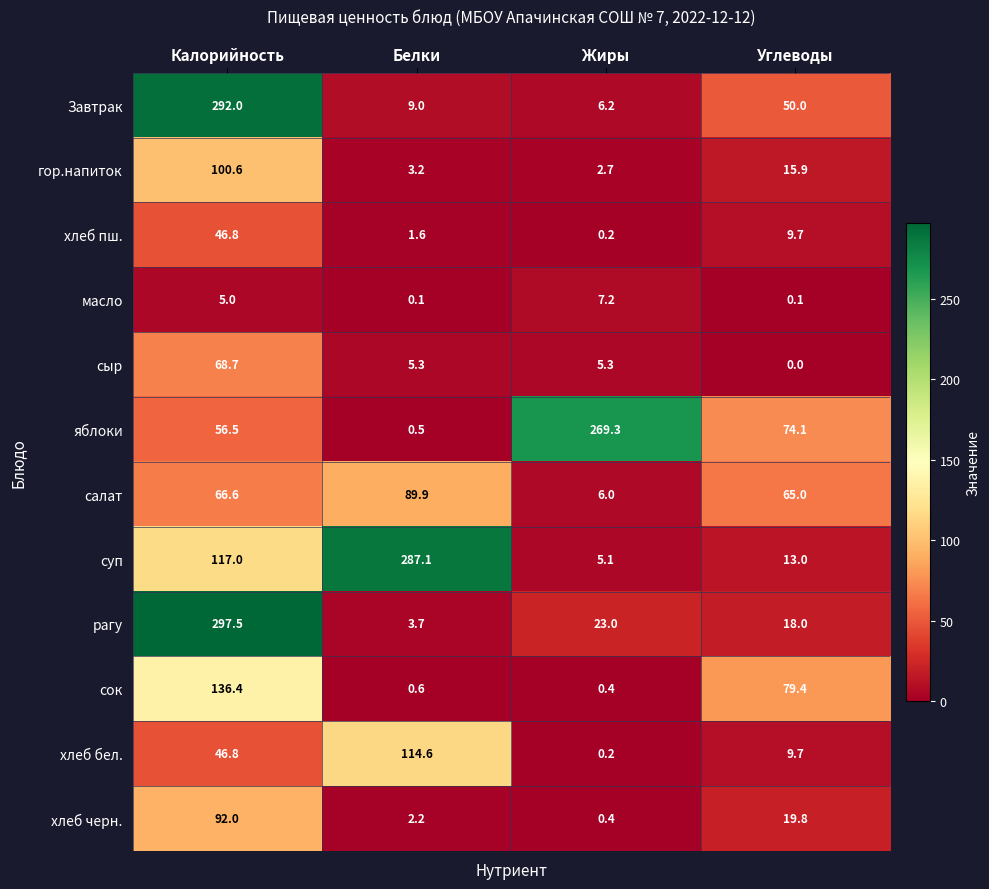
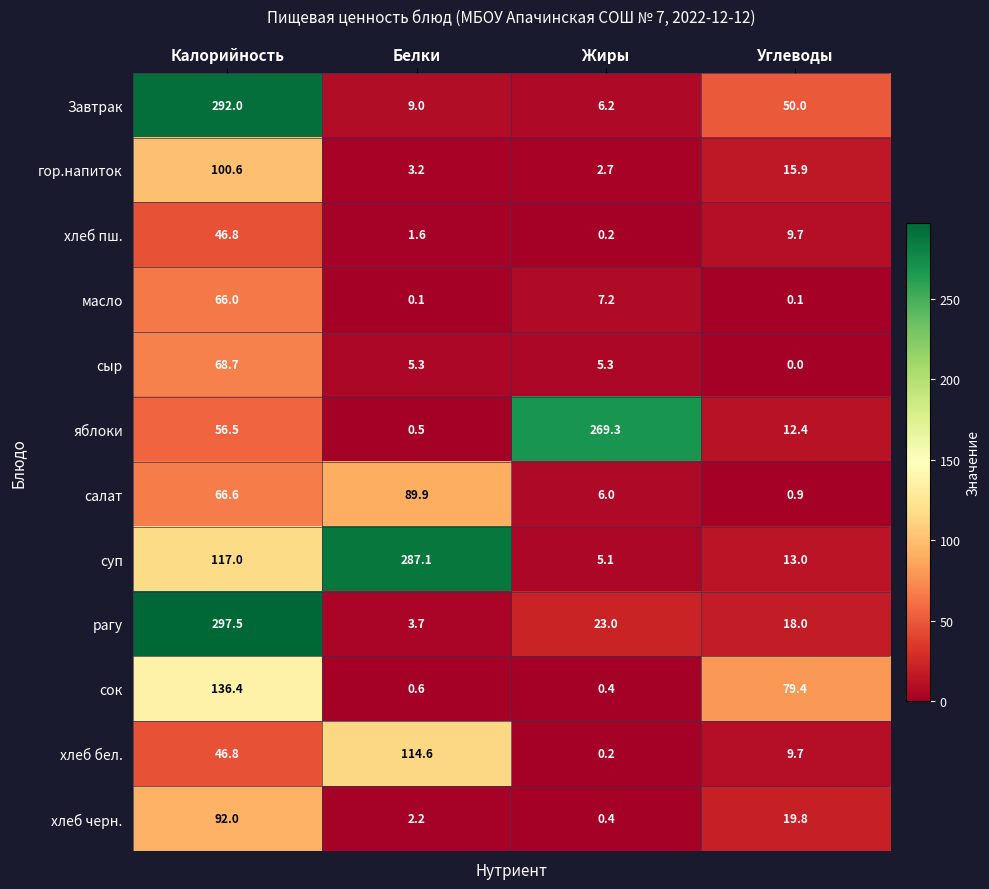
  {
    "Завтрак": {
      "Калорийность": 292.0,
      "Белки": 9.0,
      "Жиры": 6.2,
      "Углеводы": 50.0
    },
    "гор.напиток": {
      "Калорийность": 100.6,
      "Белки": 3.2,
      "Жиры": 2.7,
      "Углеводы": 15.9
    },
    "хлеб пш.": {
      "Калорийность": 46.8,
      "Белки": 1.6,
      "Жиры": 0.2,
      "Углеводы": 9.7
    },
    "масло": {
-     "Калорийность": 5.0,
+     "Калорийность": 66.0,
      "Белки": 0.1,
      "Жиры": 7.2,
      "Углеводы": 0.1
    },
    "сыр": {
      "Калорийность": 68.7,
      "Белки": 5.3,
      "Жиры": 5.3,
      "Углеводы": 0.0
    },
    "яблоки": {
      "Калорийность": 56.5,
      "Белки": 0.5,
      "Жиры": 269.3,
-     "Углеводы": 74.1
+     "Углеводы": 12.4
    },
    "салат": {
      "Калорийность": 66.6,
      "Белки": 89.9,
      "Жиры": 6.0,
-     "Углеводы": 65.0
+     "Углеводы": 0.9
    },
    "суп": {
      "Калорийность": 117.0,
      "Белки": 287.1,
      "Жиры": 5.1,
      "Углеводы": 13.0
    },
    "рагу": {
      "Калорийность": 297.5,
      "Белки": 3.7,
      "Жиры": 23.0,
      "Углеводы": 18.0
    },
    "сок": {
      "Калорийность": 136.4,
      "Белки": 0.6,
      "Жиры": 0.4,
      "Углеводы": 79.4
    },
    "хлеб бел.": {
      "Калорийность": 46.8,
      "Белки": 114.6,
      "Жиры": 0.2,
      "Углеводы": 9.7
    },
    "хлеб черн.": {
      "Калорийность": 92.0,
      "Белки": 2.2,
      "Жиры": 0.4,
      "Углеводы": 19.8
    }
  }
